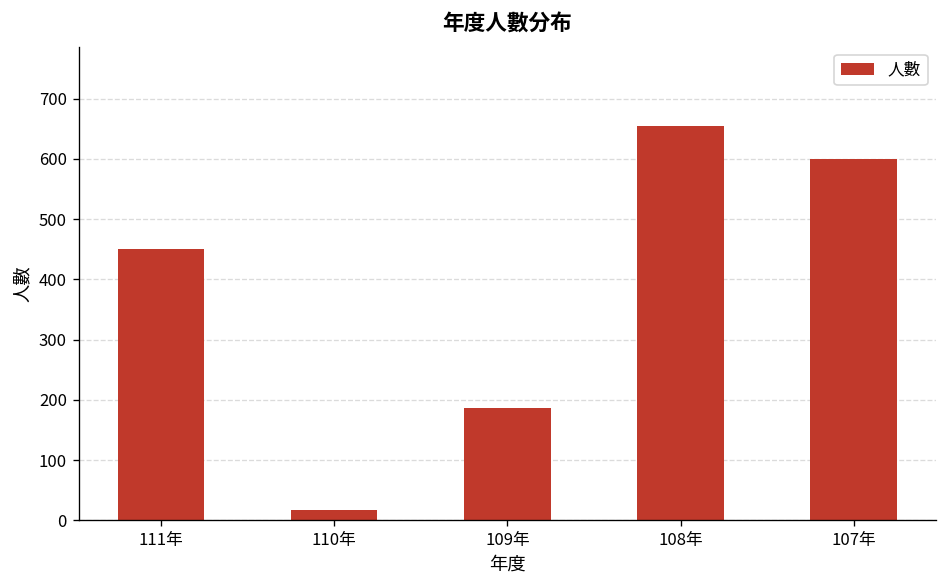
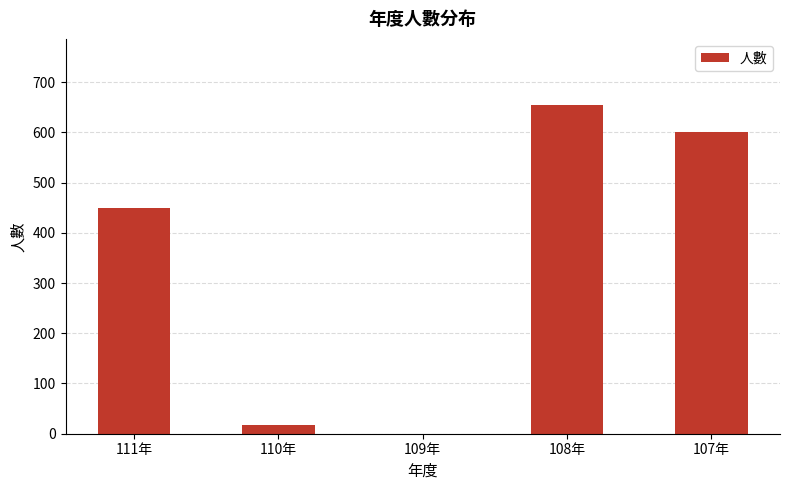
  {
    "111年": 450,
    "110年": 20,
-   "109年": 190,
+   "109年": 0,
    "108年": 660,
    "107年": 600
  }
